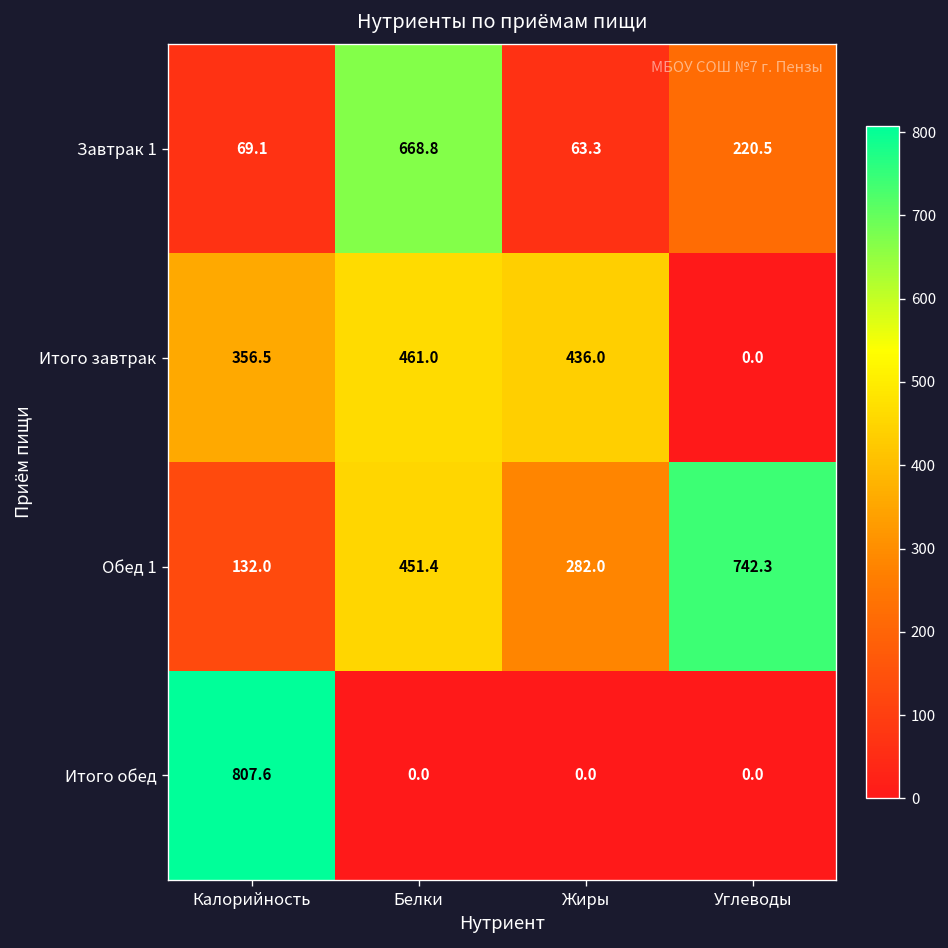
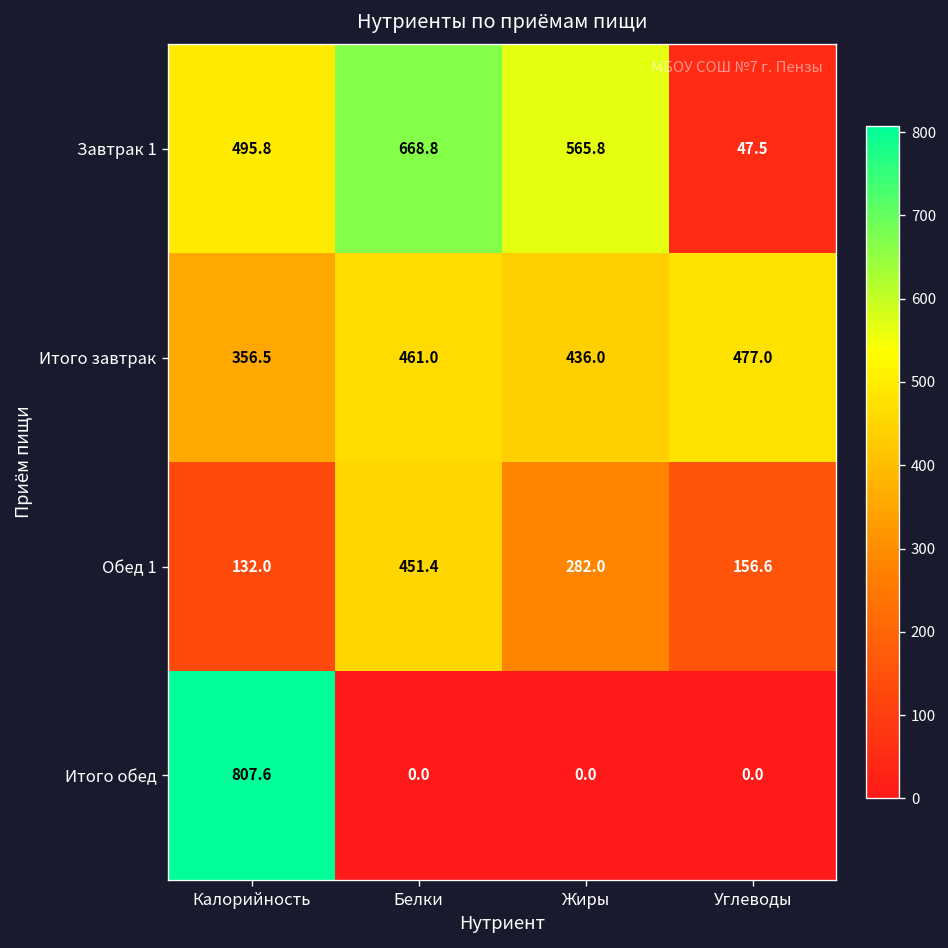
  {
    "Завтрак 1": {
-     "Калорийность": 69.1,
+     "Калорийность": 495.8,
      "Белки": 668.8,
-     "Жиры": 63.3,
-     "Углеводы": 220.5
+     "Жиры": 565.8,
+     "Углеводы": 47.5
    },
    "Итого завтрак": {
      "Калорийность": 356.5,
      "Белки": 461.0,
      "Жиры": 436.0,
-     "Углеводы": 0.0
+     "Углеводы": 477.0
    },
    "Обед 1": {
      "Калорийность": 132.0,
      "Белки": 451.4,
      "Жиры": 282.0,
-     "Углеводы": 742.3
+     "Углеводы": 156.6
    },
    "Итого обед": {
      "Калорийность": 807.6,
      "Белки": 0.0,
      "Жиры": 0.0,
      "Углеводы": 0.0
    }
  }
